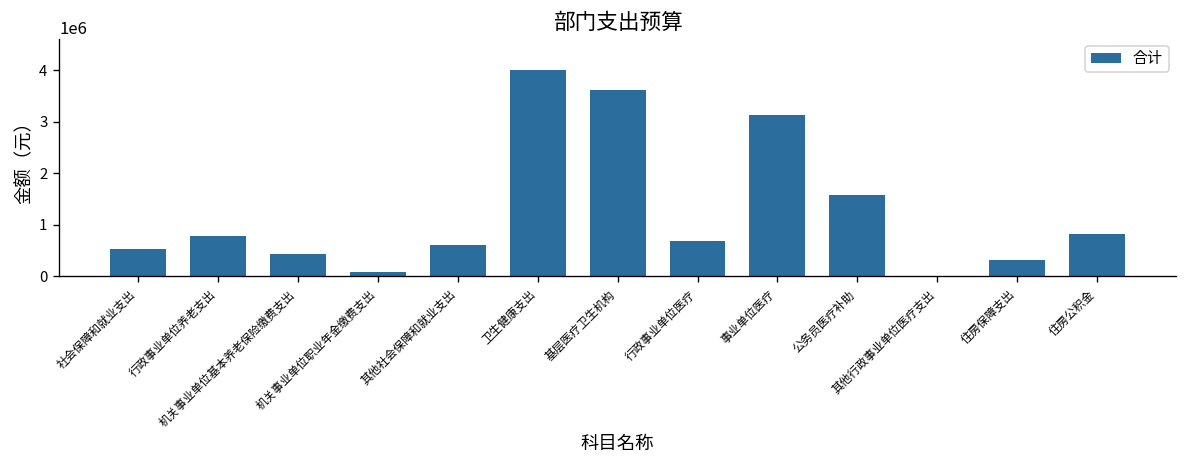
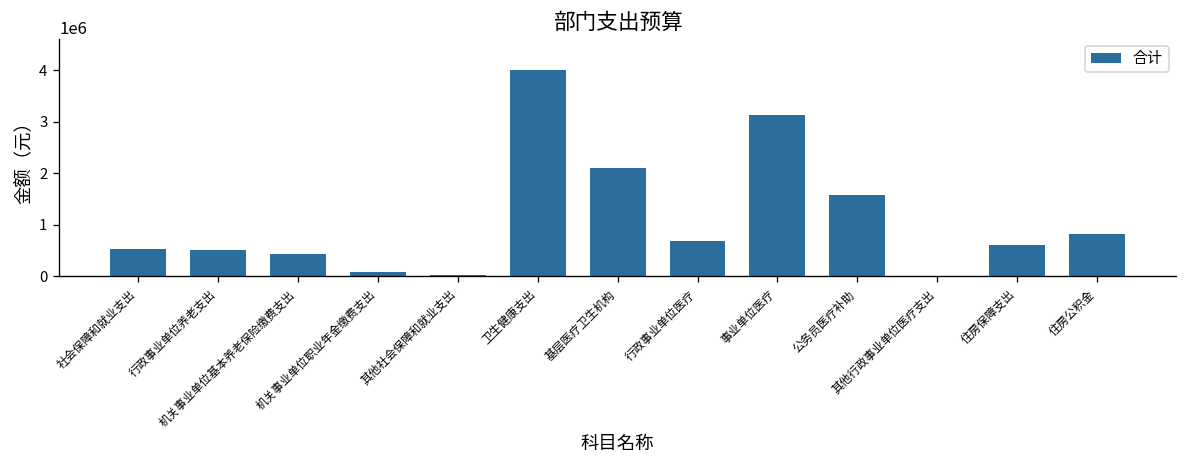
  {
    "社会保障和就业支出": 500000,
-   "行政事业单位养老支出": 800000,
+   "行政事业单位养老支出": 500000,
    "机关事业单位基本养老保险缴费支出": 400000,
    "机关事业单位职业年金缴费支出": 100000,
-   "其他社会保障和就业支出": 600000,
+   "其他社会保障和就业支出": 0,
    "卫生健康支出": 4000000,
-   "基层医疗卫生机构": 3600000,
+   "基层医疗卫生机构": 2100000,
    "行政事业单位医疗": 700000,
    "事业单位医疗": 3100000,
    "公务员医疗补助": 1600000,
-   "住房保障支出": 300000,
+   "住房保障支出": 600000,
    "住房公积金": 800000
  }
